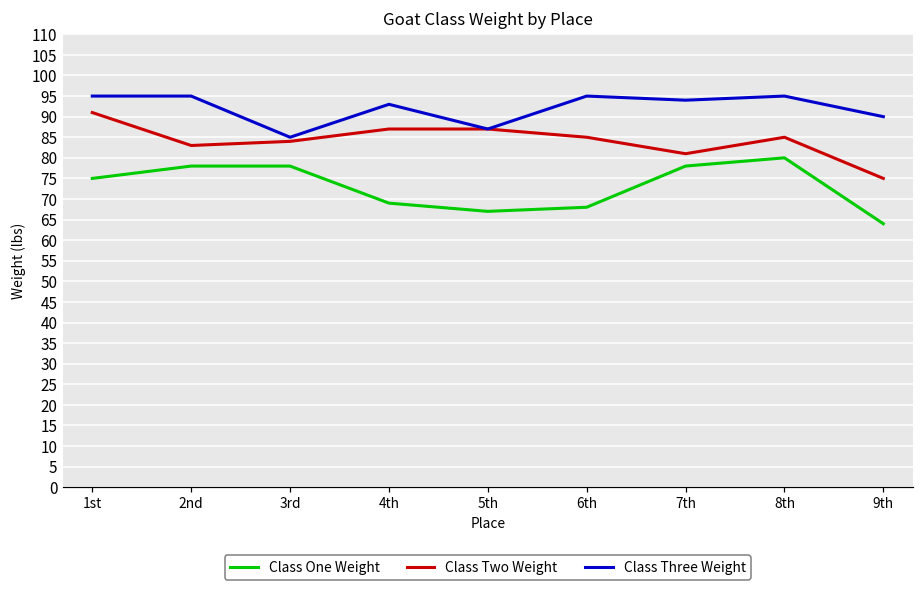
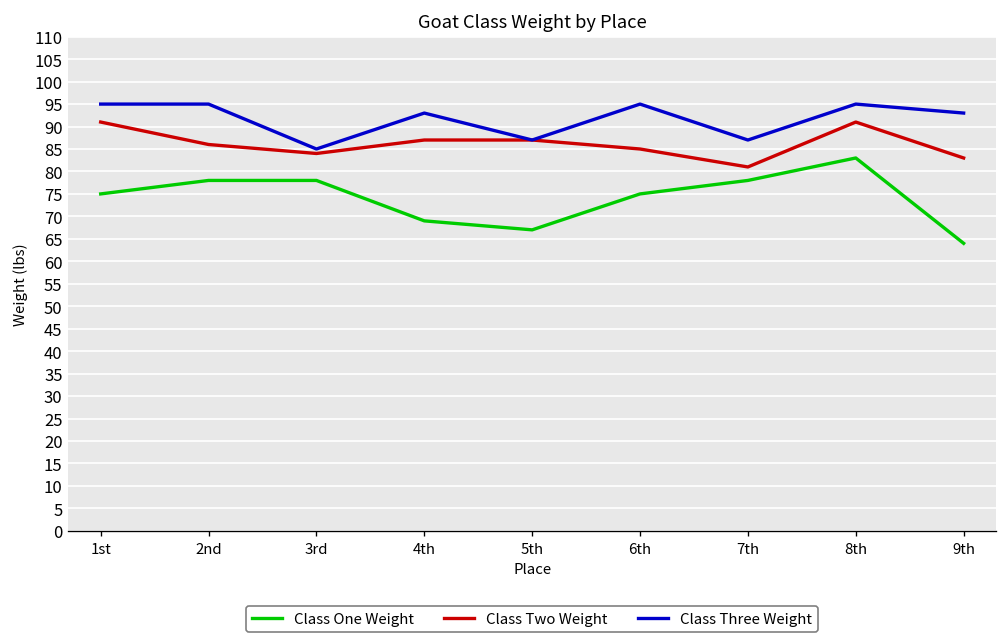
  {
    "Class One Weight": {
      "1st": 75,
      "2nd": 78,
      "3rd": 78,
      "4th": 69,
      "5th": 67,
-     "6th": 68,
+     "6th": 75,
      "7th": 78,
-     "8th": 80,
+     "8th": 83,
      "9th": 64
    },
    "Class Two Weight": {
      "1st": 91,
-     "2nd": 83,
+     "2nd": 86,
      "3rd": 84,
      "4th": 87,
      "6th": 85,
      "7th": 81,
-     "8th": 85,
-     "9th": 75
+     "8th": 91,
+     "9th": 83
    },
    "Class Three Weight": {
      "1st": 95,
      "2nd": 95,
      "3rd": 85,
      "4th": 93,
      "6th": 95,
-     "7th": 94,
+     "7th": 87,
      "8th": 95,
-     "9th": 90
+     "9th": 93
    }
  }
